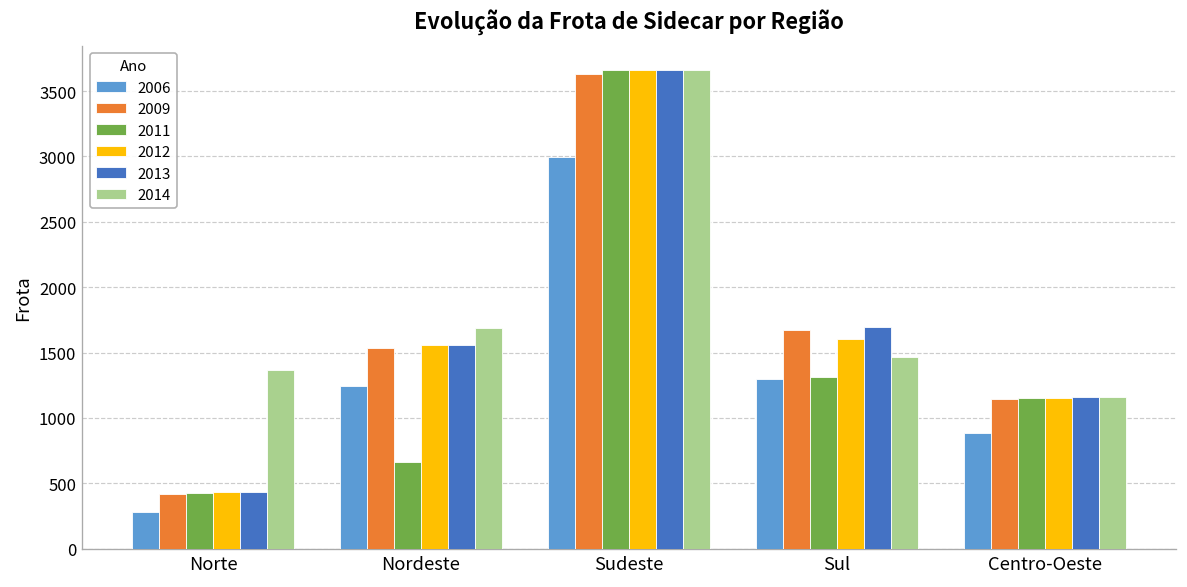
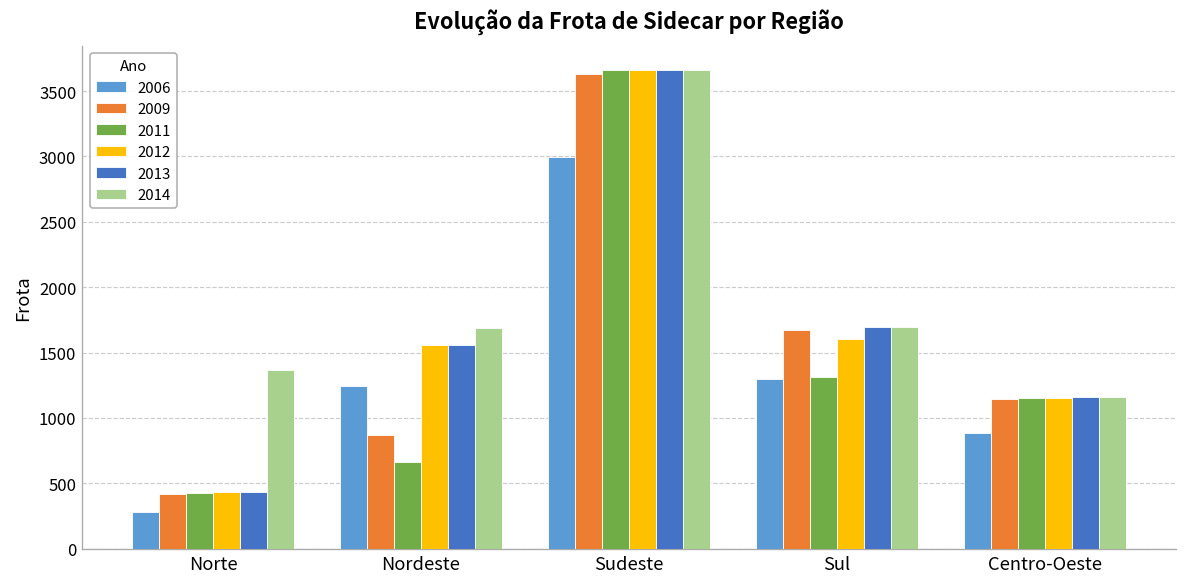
  {
    "2009": {
      "Norte": 420,
-     "Nordeste": 1540,
+     "Nordeste": 870,
      "Sudeste": 3630,
      "Sul": 1670,
      "Centro-Oeste": 1150
    },
    "2011": {
      "Norte": 430,
      "Nordeste": 670,
      "Sudeste": 3660,
      "Sul": 1310,
      "Centro-Oeste": 1160
    },
    "2012": {
      "Norte": 430,
      "Nordeste": 1560,
      "Sudeste": 3660,
      "Sul": 1610,
      "Centro-Oeste": 1160
    },
    "2014": {
      "Norte": 1360,
      "Nordeste": 1690,
      "Sudeste": 3660,
-     "Sul": 1470,
+     "Sul": 1700,
      "Centro-Oeste": 1160
    }
  }
